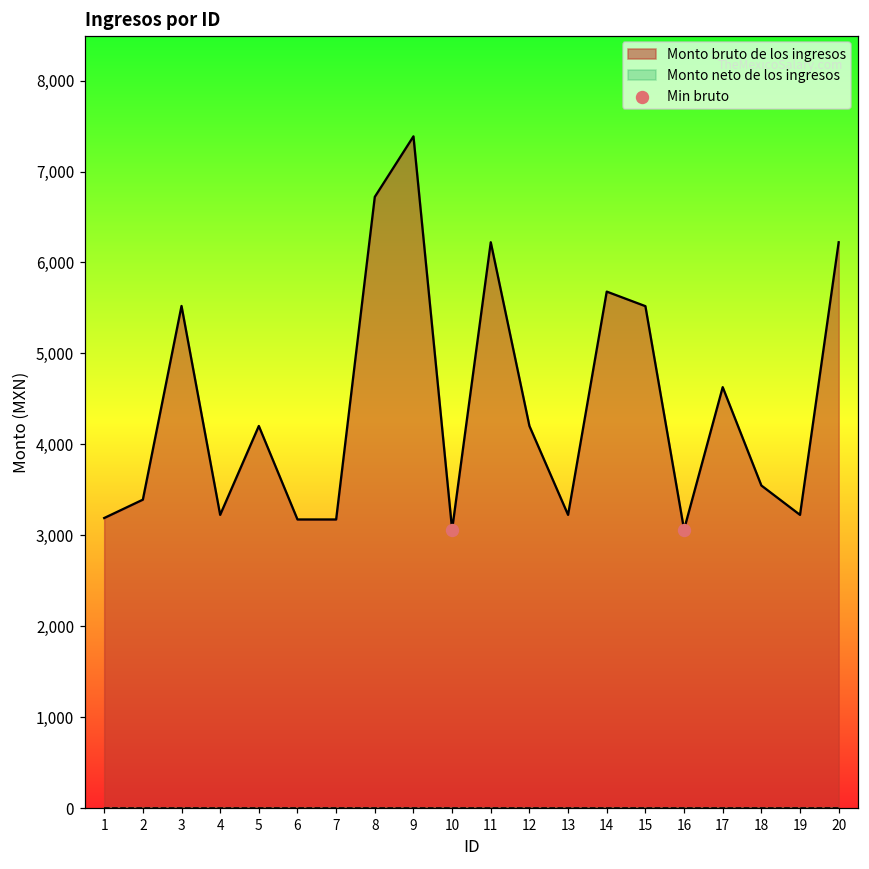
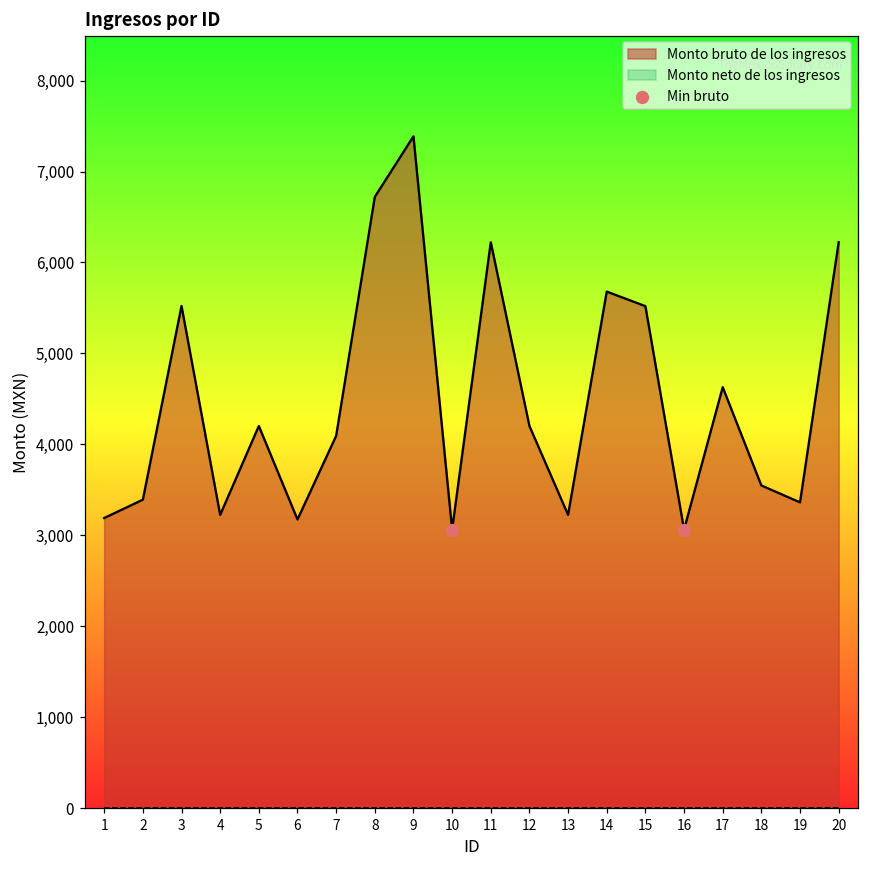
  {
    "Monto bruto de los ingresos": {
      "1": "3,200",
      "2": "3,400",
      "3": "5,500",
      "4": "3,200",
      "5": "4,200",
      "6": "3,200",
-     "7": "3,200",
+     "7": "4,100",
      "8": "6,700",
      "9": "7,400",
      "11": "6,200",
      "12": "4,200",
      "13": "3,200",
      "14": "5,700",
      "15": "5,500",
      "17": "4,600",
      "18": "3,500",
-     "19": "3,200",
+     "19": "3,400",
      "20": "6,200"
    },
    "Monto neto de los ingresos": {
      "1": "0",
      "2": "0",
      "3": "0",
      "4": "0",
      "5": "0",
      "6": "0",
      "7": "0",
      "8": "0",
      "9": "0",
      "10": "0",
      "11": "0",
      "12": "0",
      "13": "0",
      "14": "0",
      "15": "0",
      "16": "0",
      "17": "0",
      "18": "0",
      "19": "0",
      "20": "0"
    }
  }
